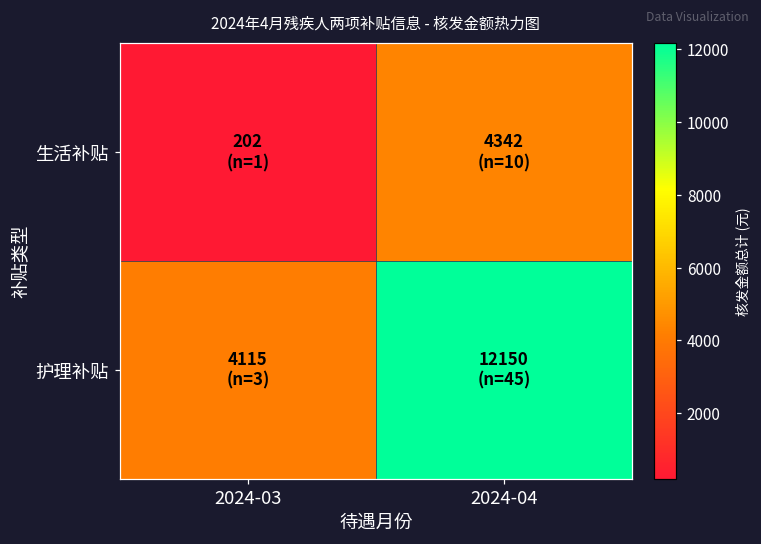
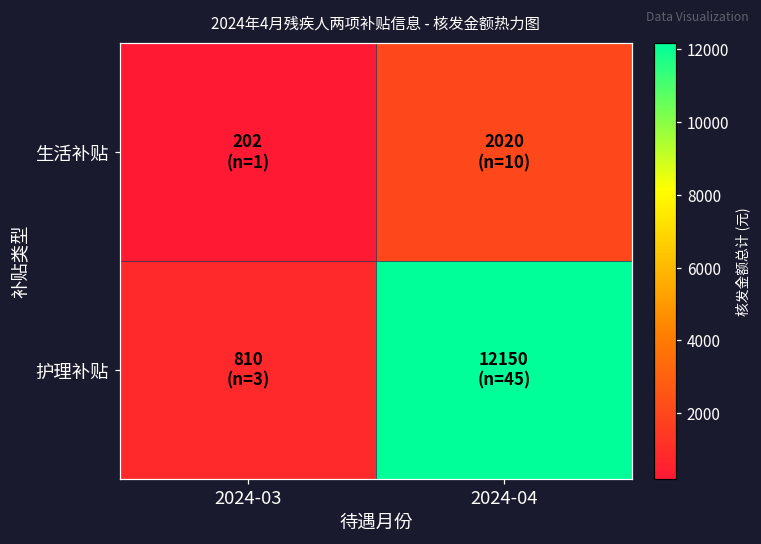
  {
    "生活补贴": {
-     "2024-04": 4342
+     "2024-04": 2020
    },
    "护理补贴": {
-     "2024-03": 4115
+     "2024-03": 810
    }
  }
